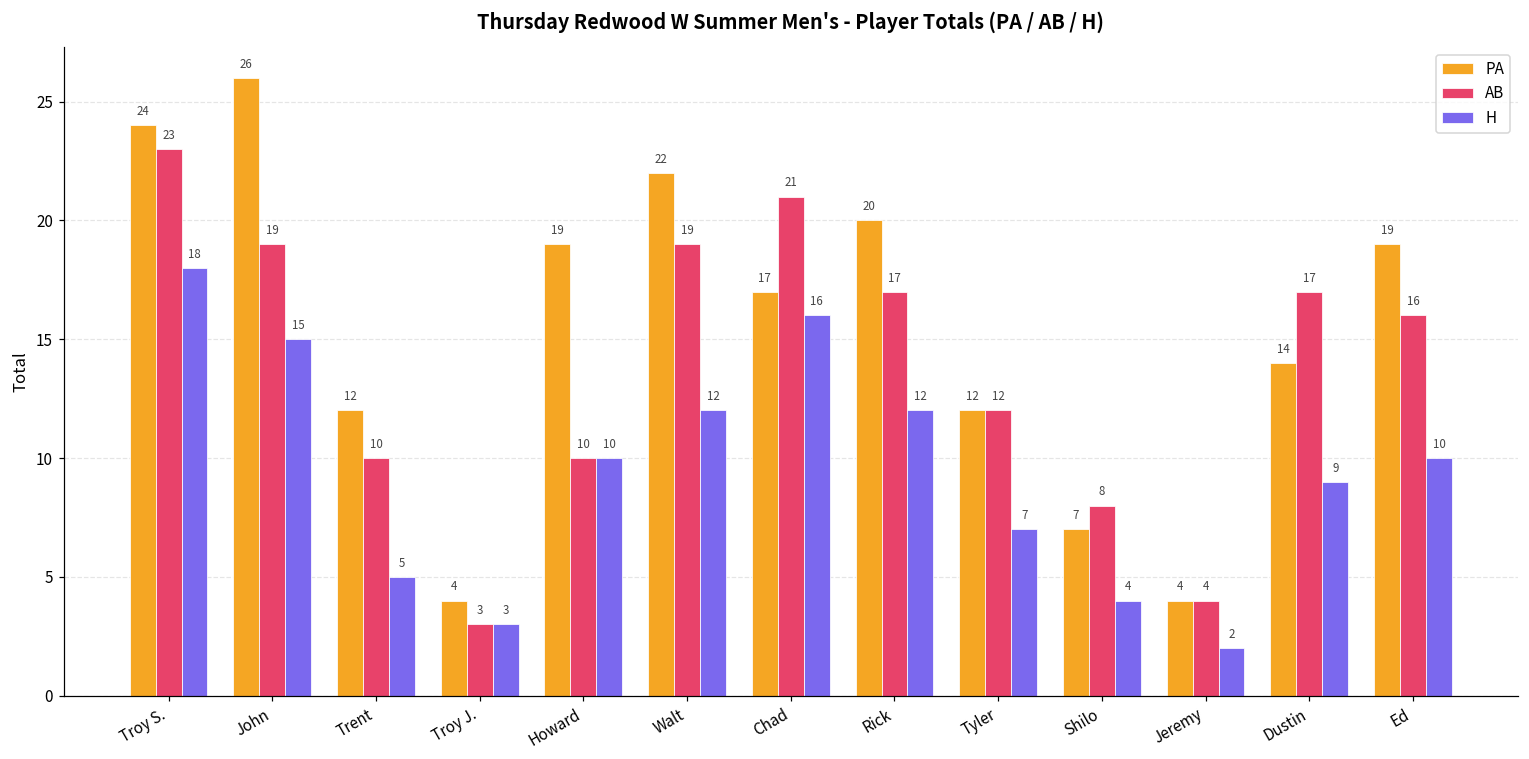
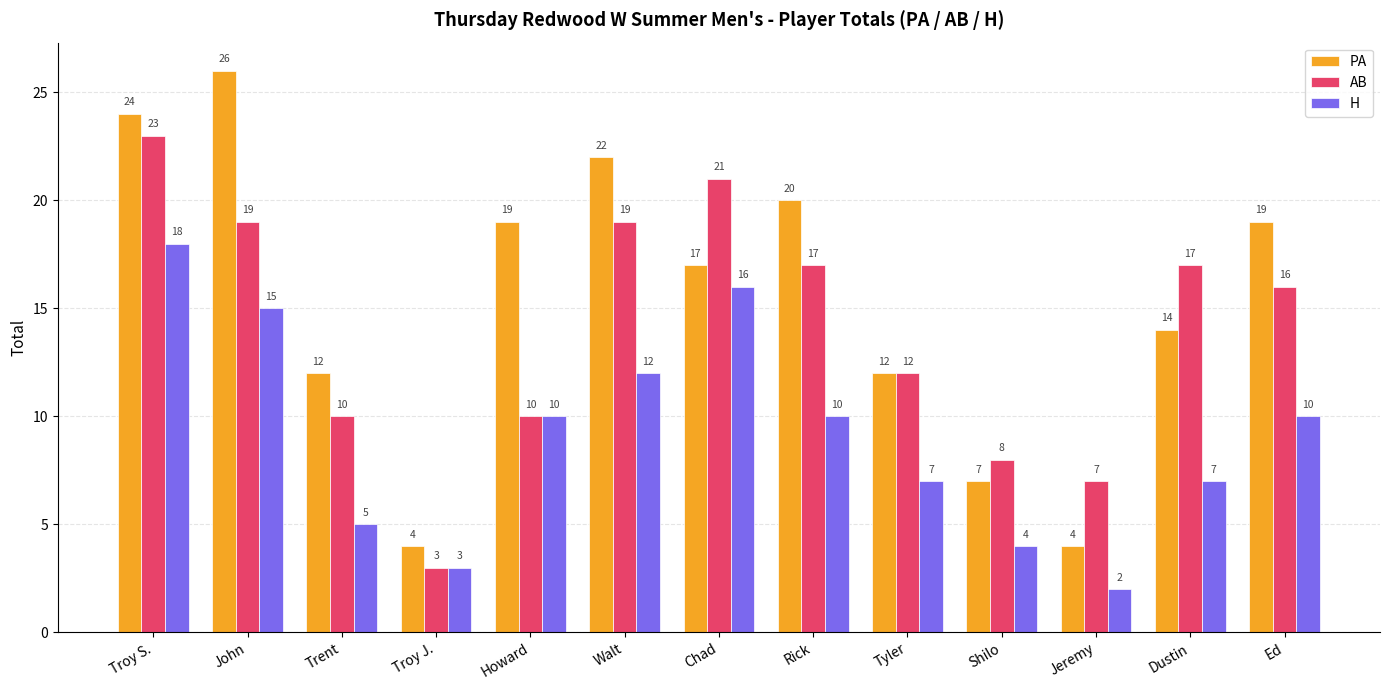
  {
    "PA": {
      "Troy S.": 24,
      "John": 26,
      "Trent": 12,
      "Troy J.": 4,
      "Howard": 19,
      "Walt": 22,
      "Chad": 17,
      "Rick": 20,
      "Tyler": 12,
      "Shilo": 7,
      "Jeremy": 4,
      "Dustin": 14,
      "Ed": 19
    },
    "AB": {
      "Troy S.": 23,
      "John": 19,
      "Trent": 10,
      "Troy J.": 3,
      "Howard": 10,
      "Walt": 19,
      "Chad": 21,
      "Rick": 17,
      "Tyler": 12,
      "Shilo": 8,
-     "Jeremy": 4,
+     "Jeremy": 7,
      "Dustin": 17,
      "Ed": 16
    },
    "H": {
      "Troy S.": 18,
      "John": 15,
      "Trent": 5,
      "Troy J.": 3,
      "Howard": 10,
      "Walt": 12,
      "Chad": 16,
-     "Rick": 12,
+     "Rick": 10,
      "Tyler": 7,
      "Shilo": 4,
      "Jeremy": 2,
-     "Dustin": 9,
+     "Dustin": 7,
      "Ed": 10
    }
  }
